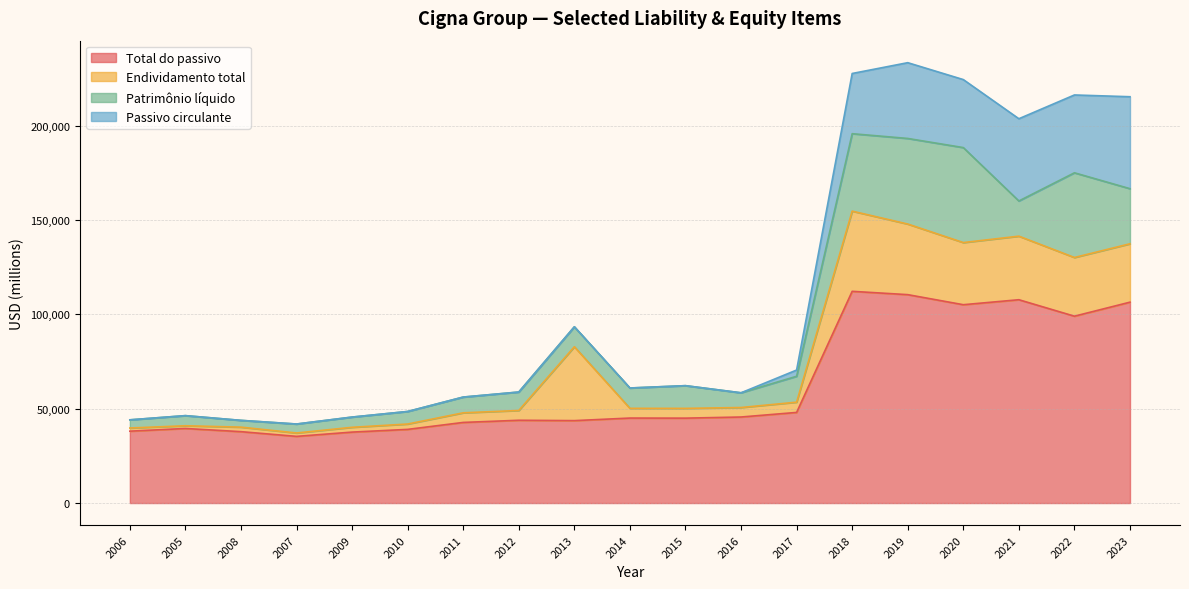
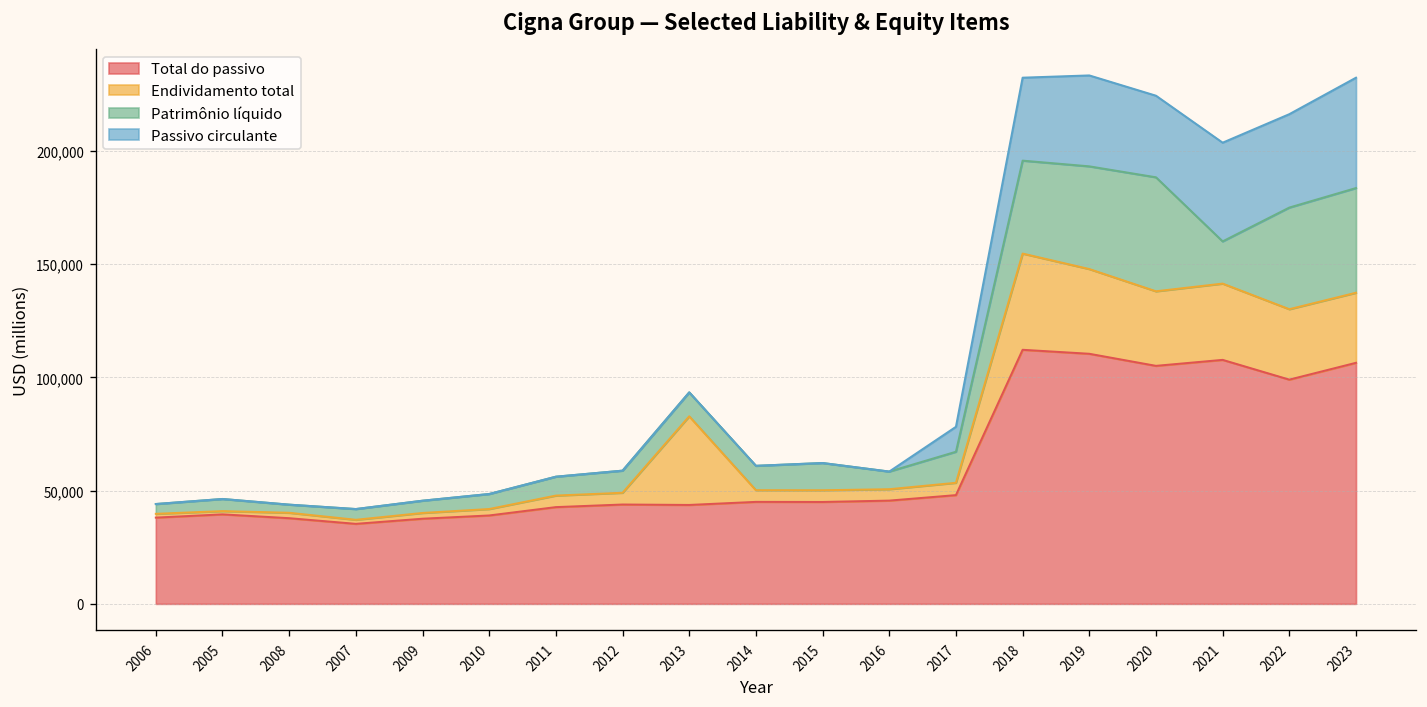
  {
    "Total do passivo": {
      "2006": "38,000",
      "2005": "40,000",
      "2008": "38,000",
      "2007": "35,000",
      "2009": "38,000",
      "2010": "39,000",
      "2011": "43,000",
      "2012": "44,000",
      "2013": "44,000",
      "2014": "45,000",
      "2015": "45,000",
      "2016": "46,000",
      "2017": "48,000",
      "2018": "112,000",
      "2019": "110,000",
      "2020": "105,000",
      "2021": "108,000",
      "2022": "99,000",
      "2023": "106,000"
    },
    "Endividamento total": {
      "2006": "2,000",
      "2005": "1,000",
      "2008": "2,000",
      "2007": "2,000",
      "2009": "3,000",
      "2010": "3,000",
      "2011": "5,000",
      "2012": "5,000",
      "2013": "39,000",
      "2014": "5,000",
      "2015": "5,000",
      "2016": "5,000",
      "2017": "5,000",
      "2018": "42,000",
      "2019": "37,000",
      "2020": "33,000",
      "2021": "34,000",
      "2022": "31,000",
      "2023": "31,000"
    },
    "Patrimônio líquido": {
      "2017": "14,000",
      "2018": "41,000",
      "2019": "45,000",
      "2020": "50,000",
      "2021": "19,000",
      "2022": "45,000",
-     "2023": "29,000"
+     "2023": "46,000"
    },
    "Passivo circulante": {
-     "2017": "3,000",
-     "2018": "32,000",
+     "2017": "11,000",
+     "2018": "37,000",
      "2019": "40,000",
      "2020": "36,000",
      "2021": "44,000",
      "2022": "41,000",
      "2023": "49,000"
    }
  }
